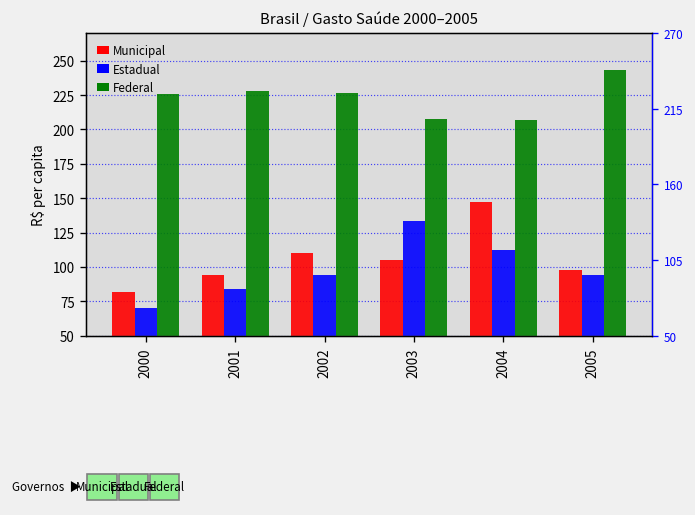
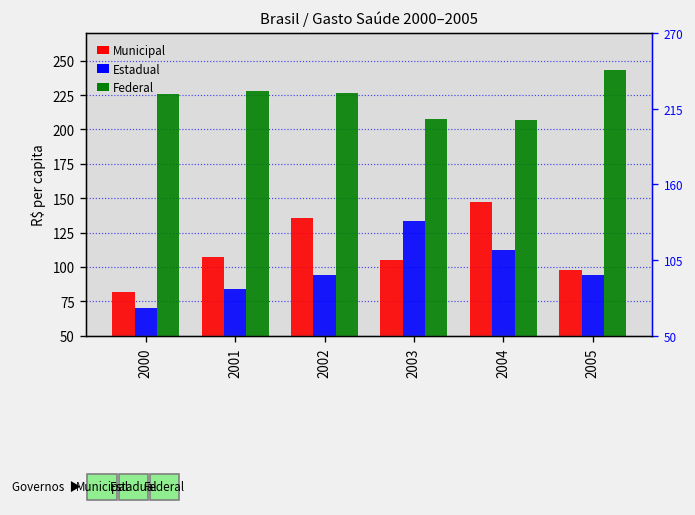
  {
    "Municipal": {
      "2000": 82,
-     "2001": 94,
-     "2002": 110,
+     "2001": 107,
+     "2002": 136,
      "2003": 105,
      "2004": 147,
      "2005": 98
    },
    "Estadual": {
      "2000": 70,
      "2001": 84,
      "2002": 94,
      "2003": 133,
      "2004": 112,
      "2005": 94
    },
    "Federal": {
      "2000": 226,
      "2001": 228,
      "2002": 227,
      "2003": 208,
      "2004": 207,
      "2005": 243
    }
  }
